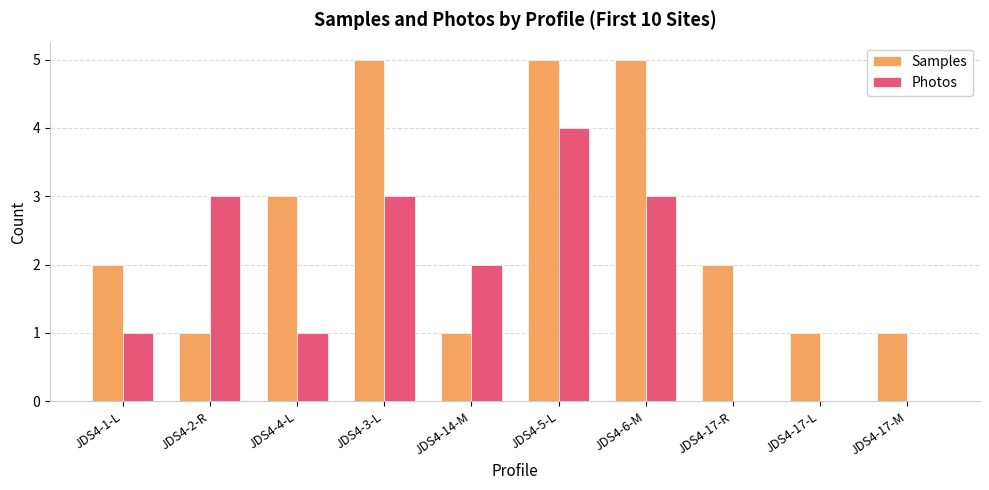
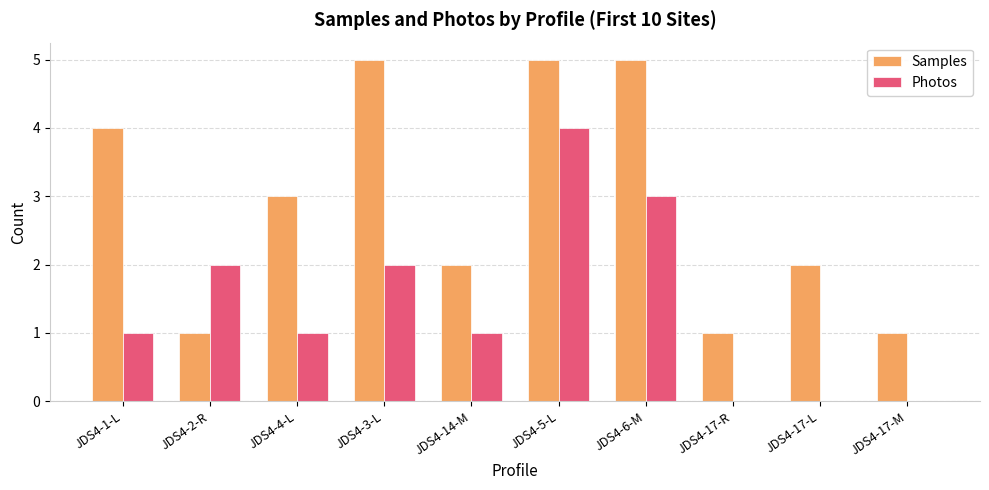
  {
    "Samples": {
-     "JDS4-1-L": 2,
+     "JDS4-1-L": 4,
      "JDS4-2-R": 1,
      "JDS4-4-L": 3,
      "JDS4-3-L": 5,
-     "JDS4-14-M": 1,
+     "JDS4-14-M": 2,
      "JDS4-5-L": 5,
      "JDS4-6-M": 5,
-     "JDS4-17-R": 2,
-     "JDS4-17-L": 1,
+     "JDS4-17-R": 1,
+     "JDS4-17-L": 2,
      "JDS4-17-M": 1
    },
    "Photos": {
      "JDS4-1-L": 1,
-     "JDS4-2-R": 3,
+     "JDS4-2-R": 2,
      "JDS4-4-L": 1,
-     "JDS4-3-L": 3,
-     "JDS4-14-M": 2,
+     "JDS4-3-L": 2,
+     "JDS4-14-M": 1,
      "JDS4-5-L": 4,
      "JDS4-6-M": 3,
      "JDS4-17-R": 0,
      "JDS4-17-L": 0,
      "JDS4-17-M": 0
    }
  }
